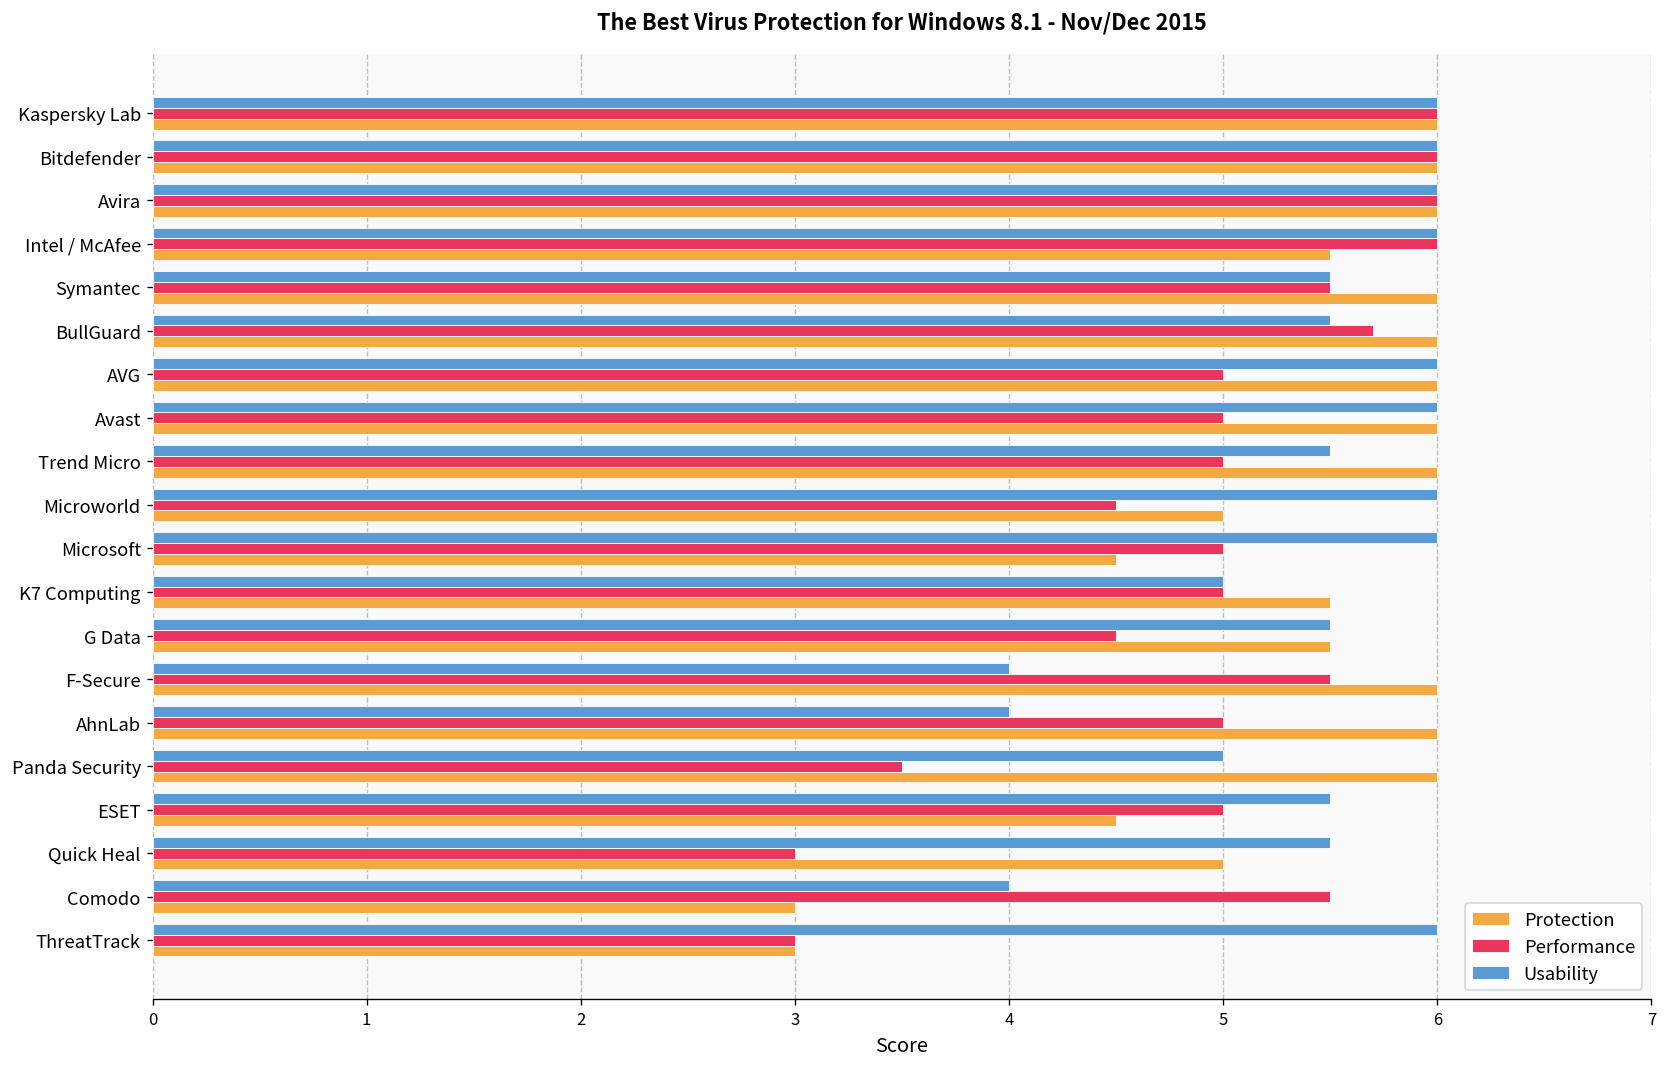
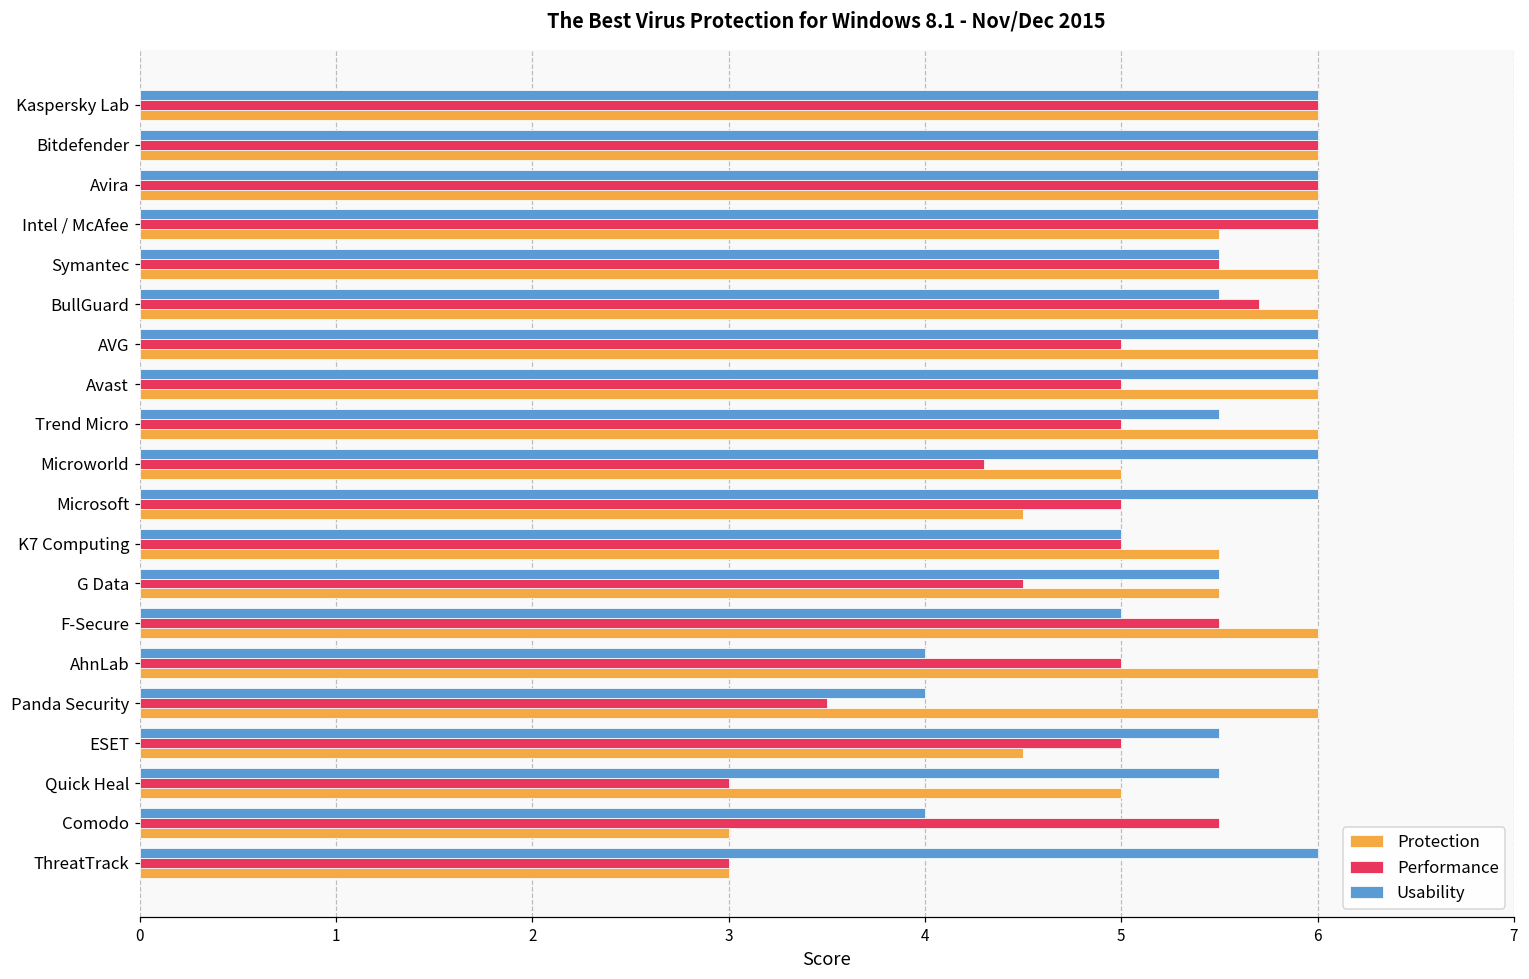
  {
    "Protection": {
      "Kaspersky Lab": 6.0,
      "Bitdefender": 6.0,
      "Avira": 6.0,
      "Intel / McAfee": 5.5,
      "Symantec": 6.0,
      "BullGuard": 6.0,
      "AVG": 6.0,
      "Avast": 6.0,
      "Trend Micro": 6.0,
      "Microworld": 5.0,
      "Microsoft": 4.5,
      "K7 Computing": 5.5,
      "G Data": 5.5,
      "F-Secure": 6.0,
      "AhnLab": 6.0,
      "Panda Security": 6.0,
      "ESET": 4.5,
      "Quick Heal": 5.0,
      "Comodo": 3.0,
      "ThreatTrack": 3.0
    },
    "Performance": {
      "Kaspersky Lab": 6.0,
      "Bitdefender": 6.0,
      "Avira": 6.0,
      "Intel / McAfee": 6.0,
      "Symantec": 5.5,
      "BullGuard": 5.7,
      "AVG": 5.0,
      "Avast": 5.0,
      "Trend Micro": 5.0,
-     "Microworld": 4.5,
+     "Microworld": 4.3,
      "Microsoft": 5.0,
      "K7 Computing": 5.0,
      "G Data": 4.5,
      "F-Secure": 5.5,
      "AhnLab": 5.0,
      "Panda Security": 3.5,
      "ESET": 5.0,
      "Quick Heal": 3.0,
      "Comodo": 5.5,
      "ThreatTrack": 3.0
    },
    "Usability": {
      "Kaspersky Lab": 6,
      "Bitdefender": 6,
      "Avira": 6,
      "Intel / McAfee": 6,
      "Symantec": 5.50,
      "BullGuard": 5.50,
      "AVG": 6,
      "Avast": 6,
      "Trend Micro": 5.50,
      "Microworld": 6,
      "Microsoft": 6,
      "K7 Computing": 5,
      "G Data": 5.50,
-     "F-Secure": 4,
+     "F-Secure": 5,
      "AhnLab": 4,
-     "Panda Security": 5,
+     "Panda Security": 4,
      "ESET": 5.50,
      "Quick Heal": 5.50,
      "Comodo": 4,
      "ThreatTrack": 6
    }
  }
